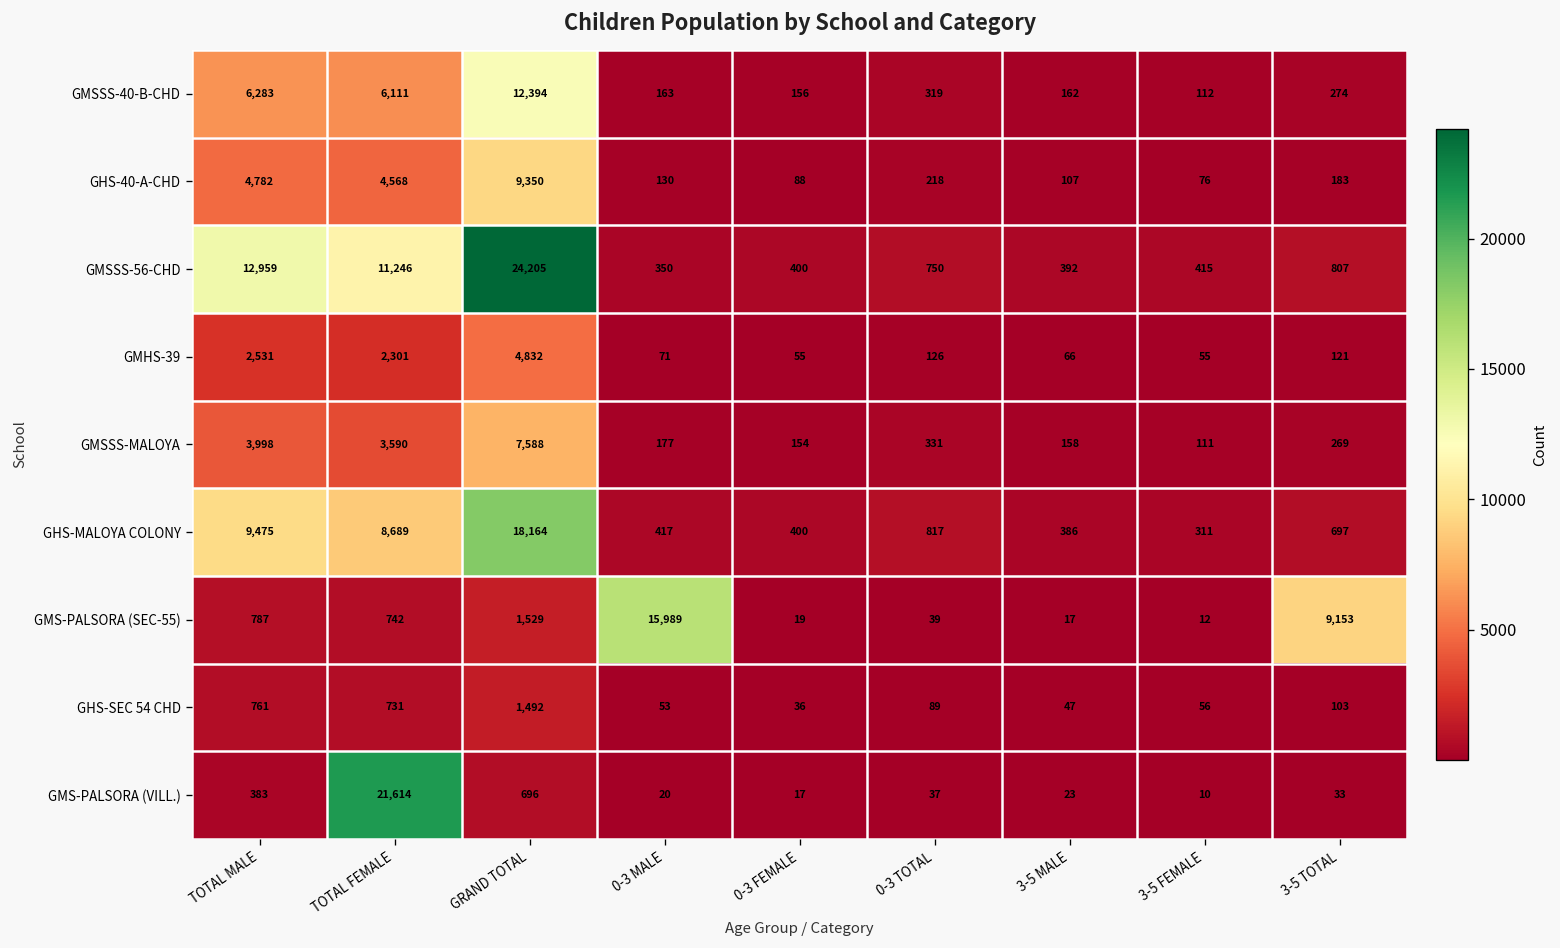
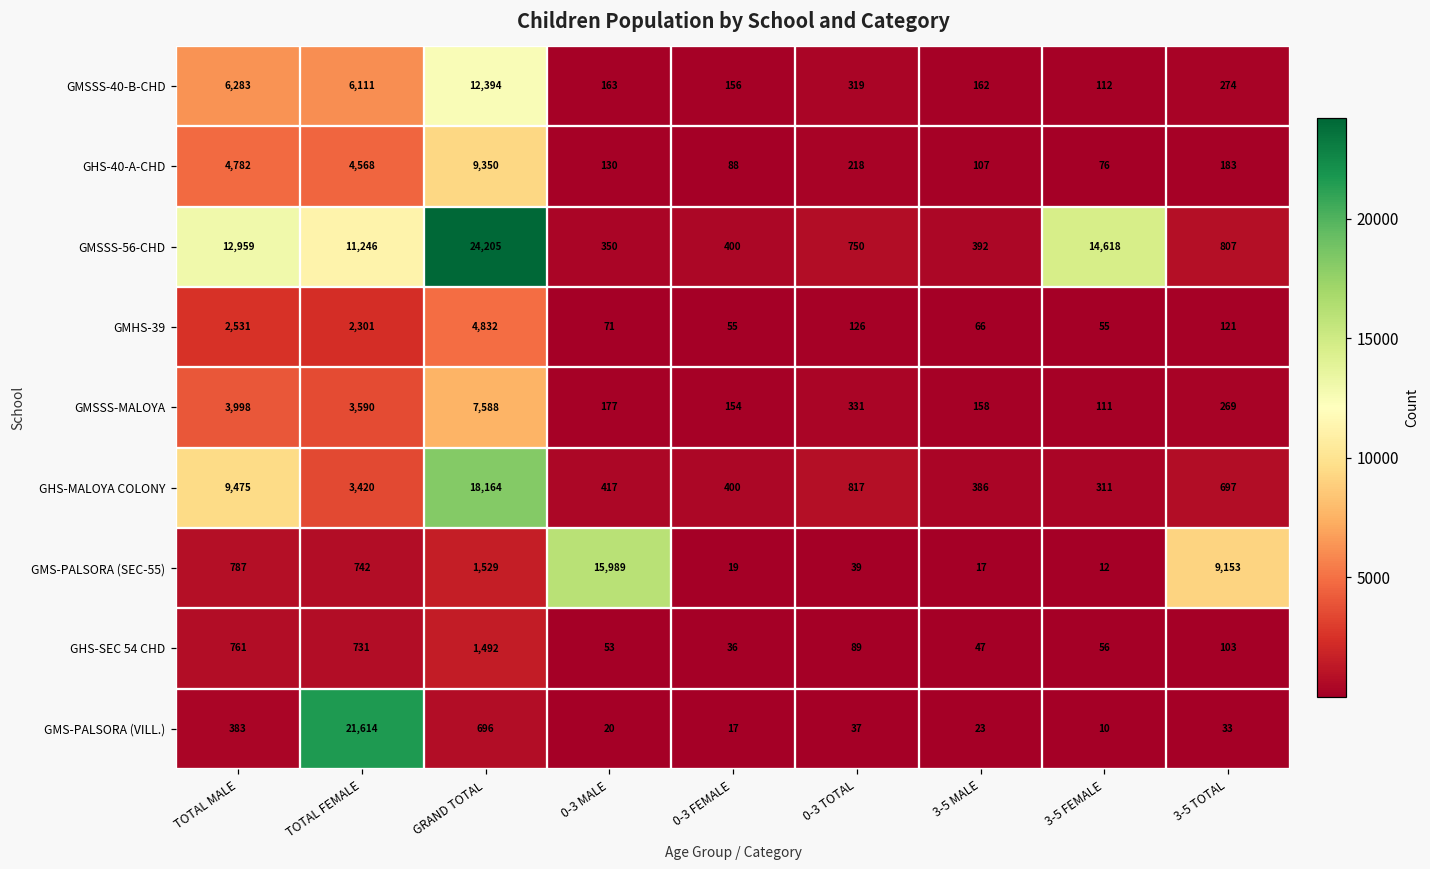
  {
    "GMSSS-40-B-CHD": {
      "TOTAL MALE": "6,283",
      "TOTAL FEMALE": "6,111",
      "GRAND TOTAL": "12,394",
      "0-3 MALE": "163",
      "0-3 FEMALE": "156",
      "0-3 TOTAL": "319",
      "3-5 MALE": "162",
      "3-5 FEMALE": "112",
      "3-5 TOTAL": "274"
    },
    "GHS-40-A-CHD": {
      "TOTAL MALE": "4,782",
      "TOTAL FEMALE": "4,568",
      "GRAND TOTAL": "9,350",
      "0-3 MALE": "130",
      "0-3 FEMALE": "88",
      "0-3 TOTAL": "218",
      "3-5 MALE": "107",
      "3-5 FEMALE": "76",
      "3-5 TOTAL": "183"
    },
    "GMSSS-56-CHD": {
      "TOTAL MALE": "12,959",
      "TOTAL FEMALE": "11,246",
      "GRAND TOTAL": "24,205",
      "0-3 MALE": "350",
      "0-3 FEMALE": "400",
      "0-3 TOTAL": "750",
      "3-5 MALE": "392",
-     "3-5 FEMALE": "415",
+     "3-5 FEMALE": "14,618",
      "3-5 TOTAL": "807"
    },
    "GMHS-39": {
      "TOTAL MALE": "2,531",
      "TOTAL FEMALE": "2,301",
      "GRAND TOTAL": "4,832",
      "0-3 MALE": "71",
      "0-3 FEMALE": "55",
      "0-3 TOTAL": "126",
      "3-5 MALE": "66",
      "3-5 FEMALE": "55",
      "3-5 TOTAL": "121"
    },
    "GMSSS-MALOYA": {
      "TOTAL MALE": "3,998",
      "TOTAL FEMALE": "3,590",
      "GRAND TOTAL": "7,588",
      "0-3 MALE": "177",
      "0-3 FEMALE": "154",
      "0-3 TOTAL": "331",
      "3-5 MALE": "158",
      "3-5 FEMALE": "111",
      "3-5 TOTAL": "269"
    },
    "GHS-MALOYA COLONY": {
      "TOTAL MALE": "9,475",
-     "TOTAL FEMALE": "8,689",
+     "TOTAL FEMALE": "3,420",
      "GRAND TOTAL": "18,164",
      "0-3 MALE": "417",
      "0-3 FEMALE": "400",
      "0-3 TOTAL": "817",
      "3-5 MALE": "386",
      "3-5 FEMALE": "311",
      "3-5 TOTAL": "697"
    },
    "GMS-PALSORA (SEC-55)": {
      "TOTAL MALE": "787",
      "TOTAL FEMALE": "742",
      "GRAND TOTAL": "1,529",
      "0-3 MALE": "15,989",
      "0-3 FEMALE": "19",
      "0-3 TOTAL": "39",
      "3-5 MALE": "17",
      "3-5 FEMALE": "12",
      "3-5 TOTAL": "9,153"
    },
    "GHS-SEC 54 CHD": {
      "TOTAL MALE": "761",
      "TOTAL FEMALE": "731",
      "GRAND TOTAL": "1,492",
      "0-3 MALE": "53",
      "0-3 FEMALE": "36",
      "0-3 TOTAL": "89",
      "3-5 MALE": "47",
      "3-5 FEMALE": "56",
      "3-5 TOTAL": "103"
    },
    "GMS-PALSORA (VILL.)": {
      "TOTAL MALE": "383",
      "TOTAL FEMALE": "21,614",
      "GRAND TOTAL": "696",
      "0-3 MALE": "20",
      "0-3 FEMALE": "17",
      "0-3 TOTAL": "37",
      "3-5 MALE": "23",
      "3-5 FEMALE": "10",
      "3-5 TOTAL": "33"
    }
  }
